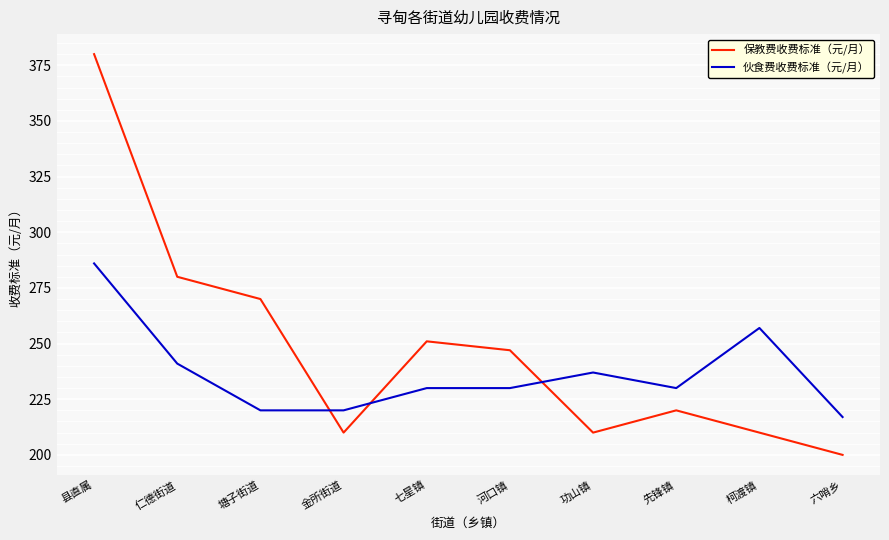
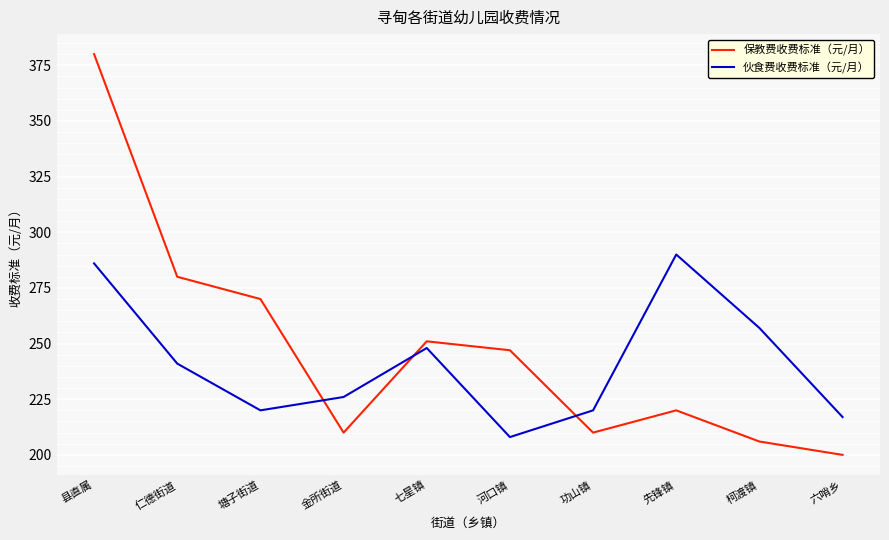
  {
    "保教费收费标准（元/月）": {
      "县直属": 380,
      "仁德街道": 280,
      "塘子街道": 270,
      "金所街道": 210,
      "七星镇": 251,
      "河口镇": 247,
      "功山镇": 210,
      "先锋镇": 220,
-     "柯渡镇": 210,
+     "柯渡镇": 206,
      "六哨乡": 200
    },
    "伙食费收费标准（元/月）": {
      "县直属": 286,
      "仁德街道": 241,
      "塘子街道": 220,
-     "金所街道": 220,
-     "七星镇": 230,
-     "河口镇": 230,
-     "功山镇": 237,
-     "先锋镇": 230,
+     "金所街道": 226,
+     "七星镇": 248,
+     "河口镇": 208,
+     "功山镇": 220,
+     "先锋镇": 290,
      "柯渡镇": 257,
      "六哨乡": 217
    }
  }
